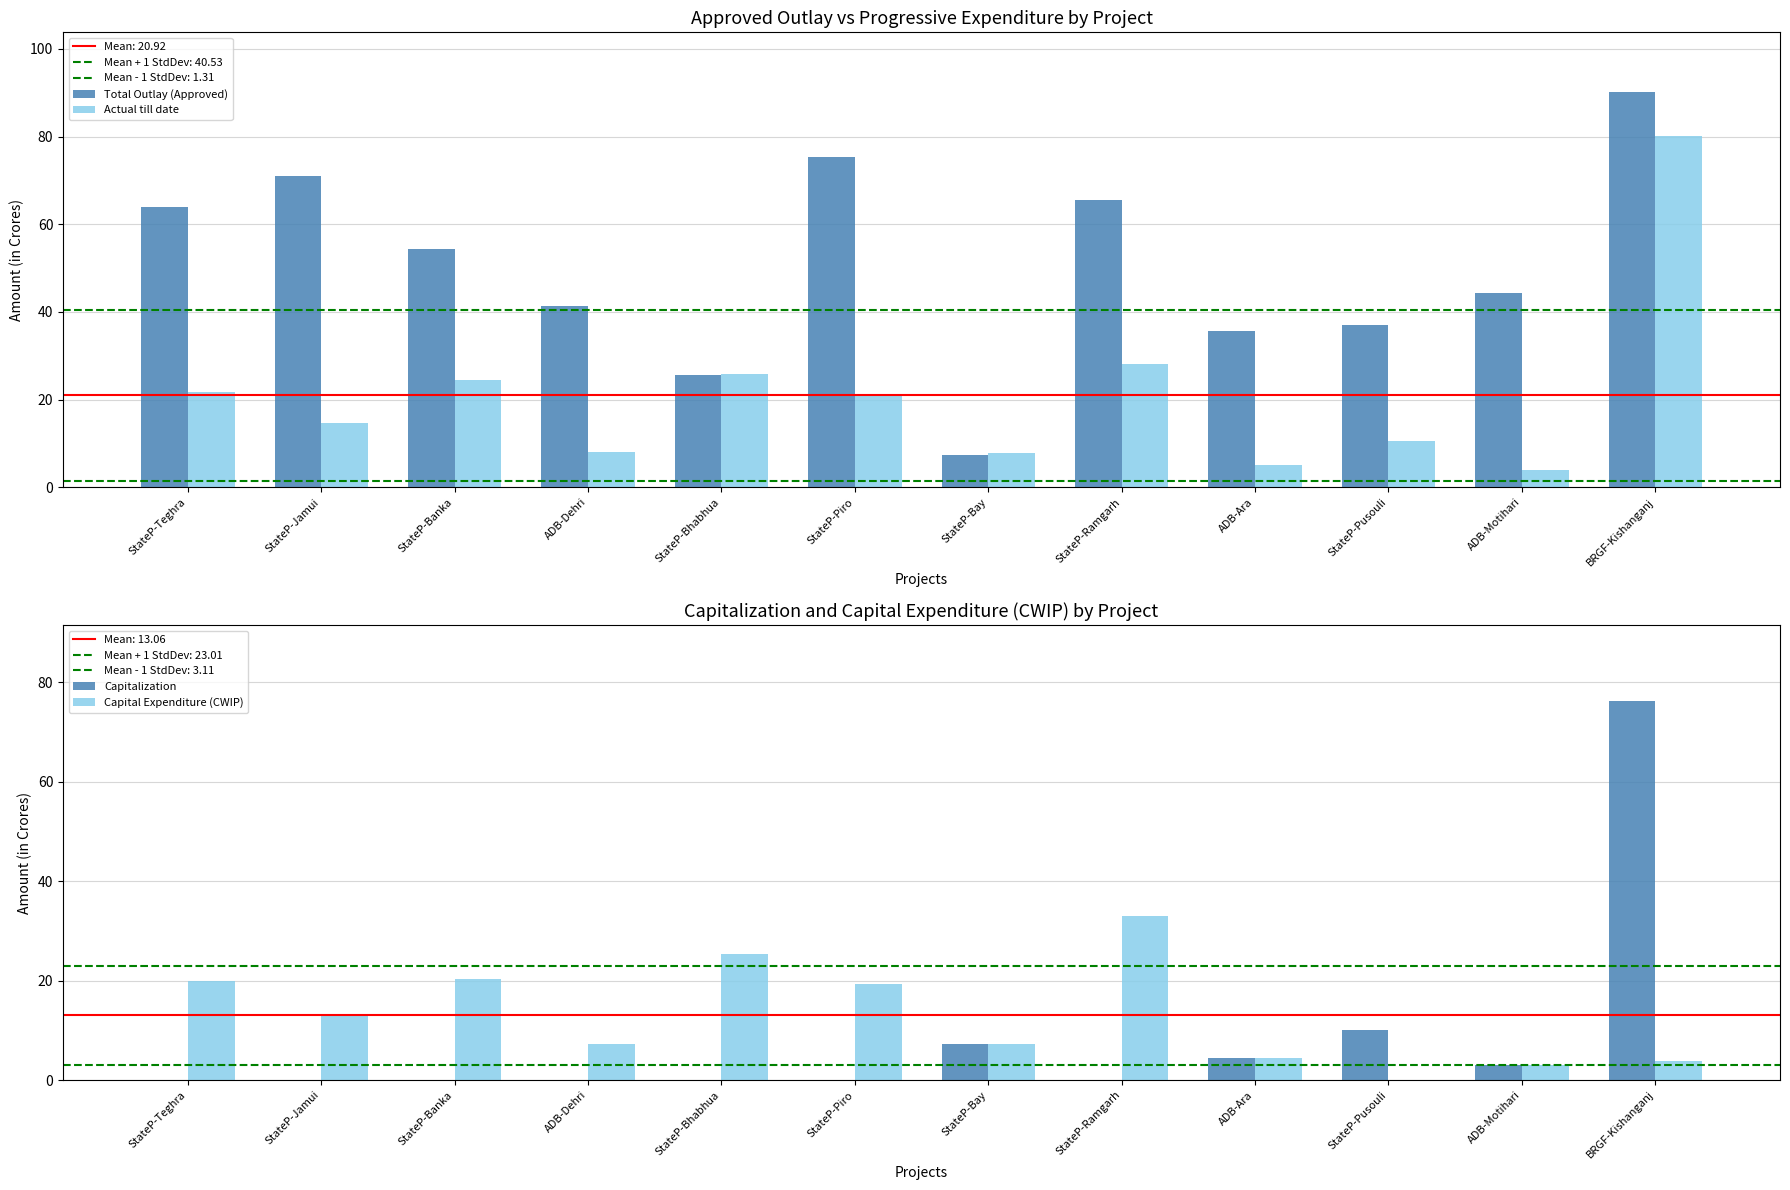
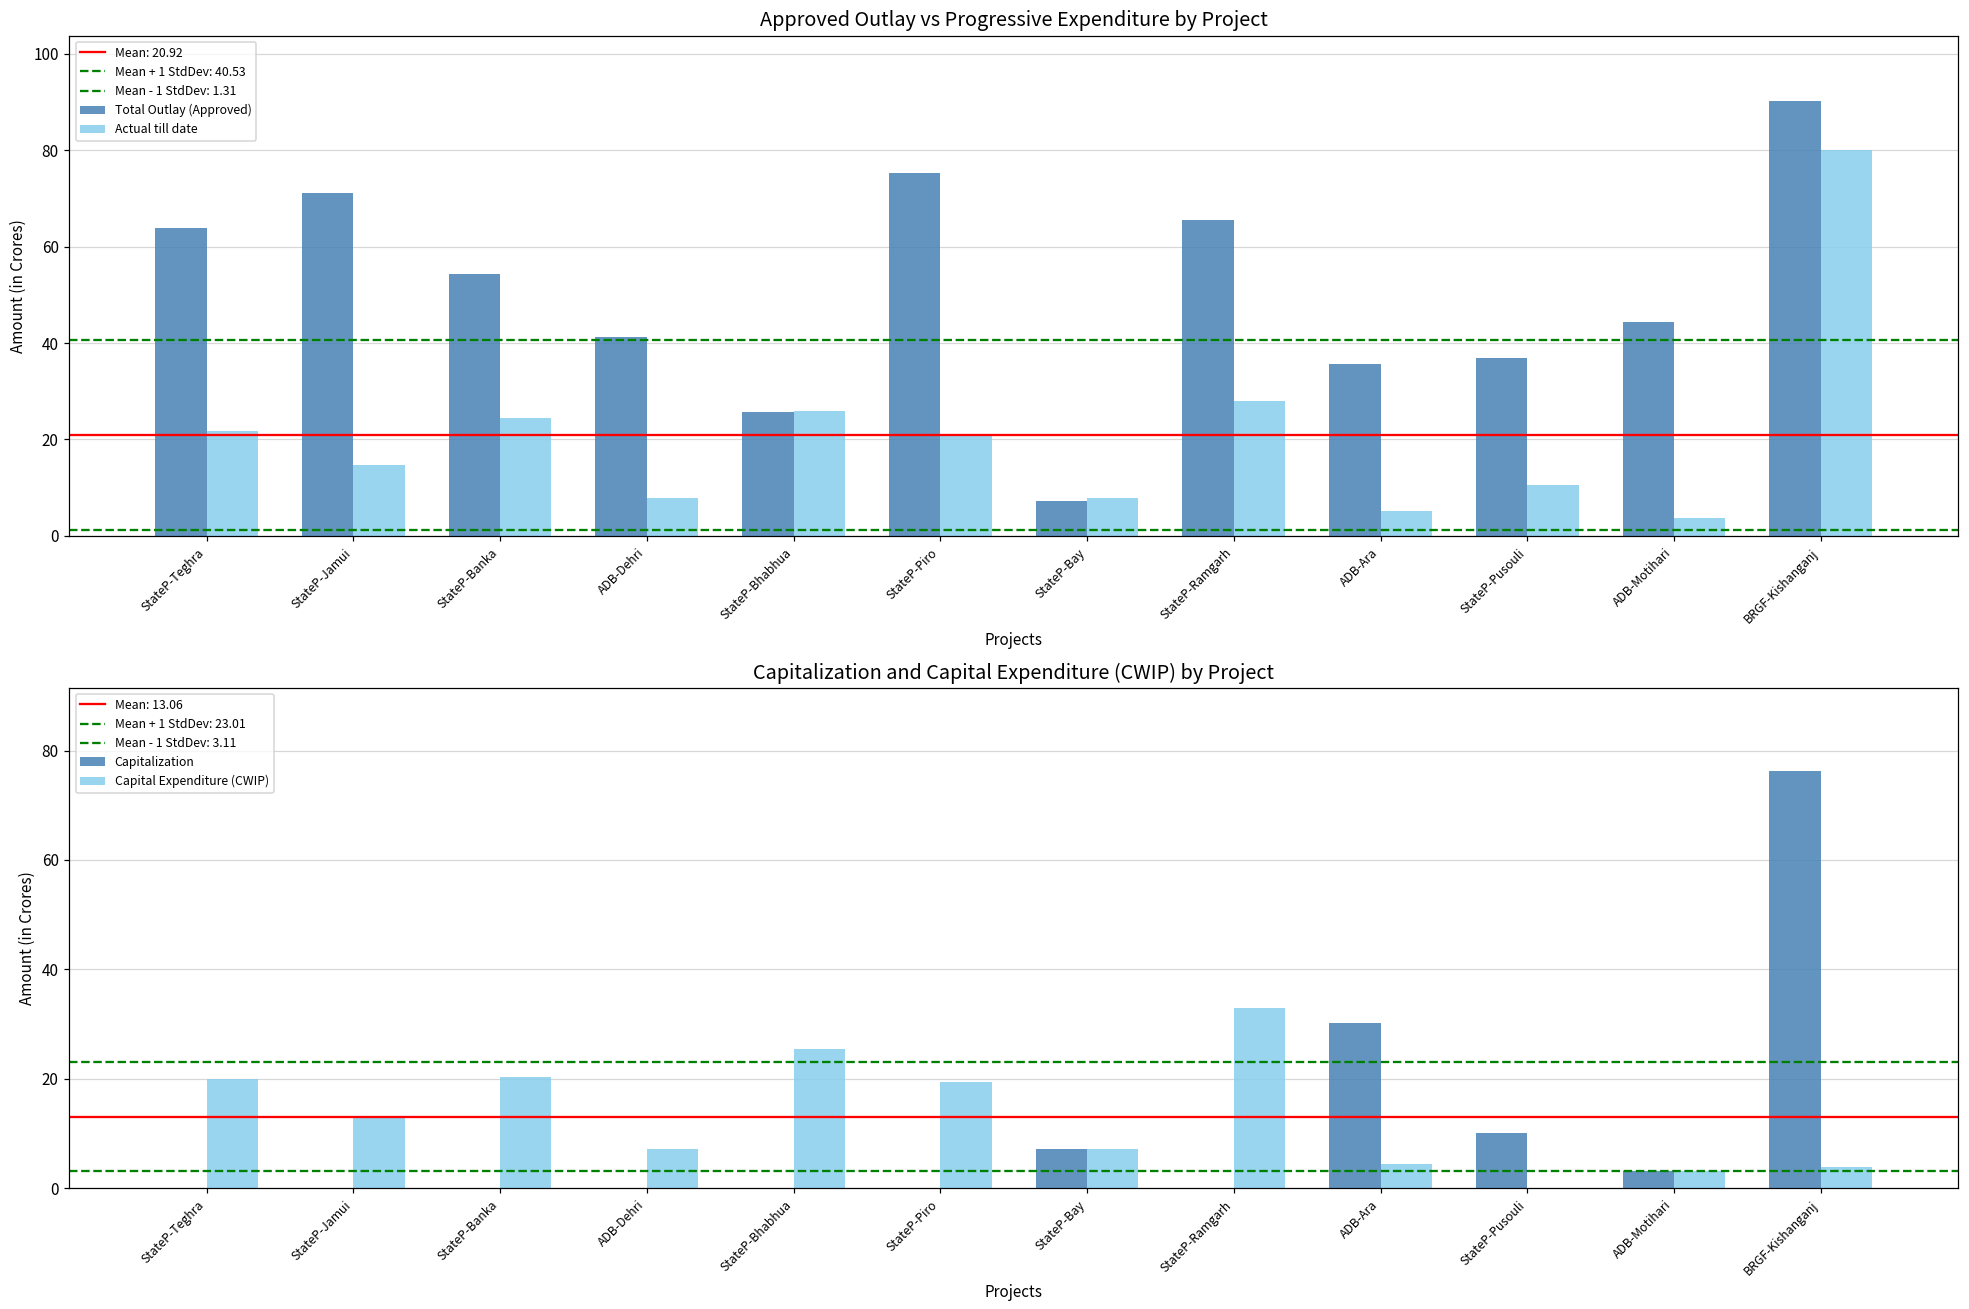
  {
    "Approved Outlay vs Progressive Expenditure by Project": {
      "Total Outlay (Approved)": {
        "StateP-Teghra": 64,
        "StateP-Jamui": 71,
        "StateP-Banka": 54,
        "ADB-Dehri": 41,
        "StateP-Bhabhua": 26,
        "StateP-Piro": 75,
        "StateP-Bay": 7,
        "StateP-Ramgarh": 65,
        "ADB-Ara": 36,
        "StateP-Pusouli": 37,
        "ADB-Motihari": 44,
        "BRGF-Kishanganj": 90
      },
      "Actual till date": {
        "StateP-Teghra": 22,
        "StateP-Jamui": 15,
        "StateP-Banka": 25,
        "ADB-Dehri": 8,
        "StateP-Bhabhua": 26,
        "StateP-Piro": 21,
        "StateP-Bay": 8,
        "StateP-Ramgarh": 28,
        "ADB-Ara": 5,
        "StateP-Pusouli": 11,
        "ADB-Motihari": 4,
        "BRGF-Kishanganj": 80
      }
    },
    "Capitalization and Capital Expenditure (CWIP) by Project": {
      "Capitalization": {
        "StateP-Teghra": 0,
        "StateP-Jamui": 0,
        "StateP-Banka": 0,
        "ADB-Dehri": 0,
        "StateP-Bhabhua": 0,
        "StateP-Piro": 0,
        "StateP-Bay": 7,
        "StateP-Ramgarh": 0,
-       "ADB-Ara": 4,
+       "ADB-Ara": 30,
        "StateP-Pusouli": 10,
        "ADB-Motihari": 3,
        "BRGF-Kishanganj": 76
      },
      "Capital Expenditure (CWIP)": {
        "StateP-Teghra": 20,
        "StateP-Jamui": 13,
        "StateP-Banka": 20,
        "ADB-Dehri": 7,
        "StateP-Bhabhua": 25,
        "StateP-Piro": 19,
        "StateP-Bay": 7,
        "StateP-Ramgarh": 33,
        "ADB-Ara": 4,
        "StateP-Pusouli": 0,
        "ADB-Motihari": 3,
        "BRGF-Kishanganj": 4
      }
    }
  }
